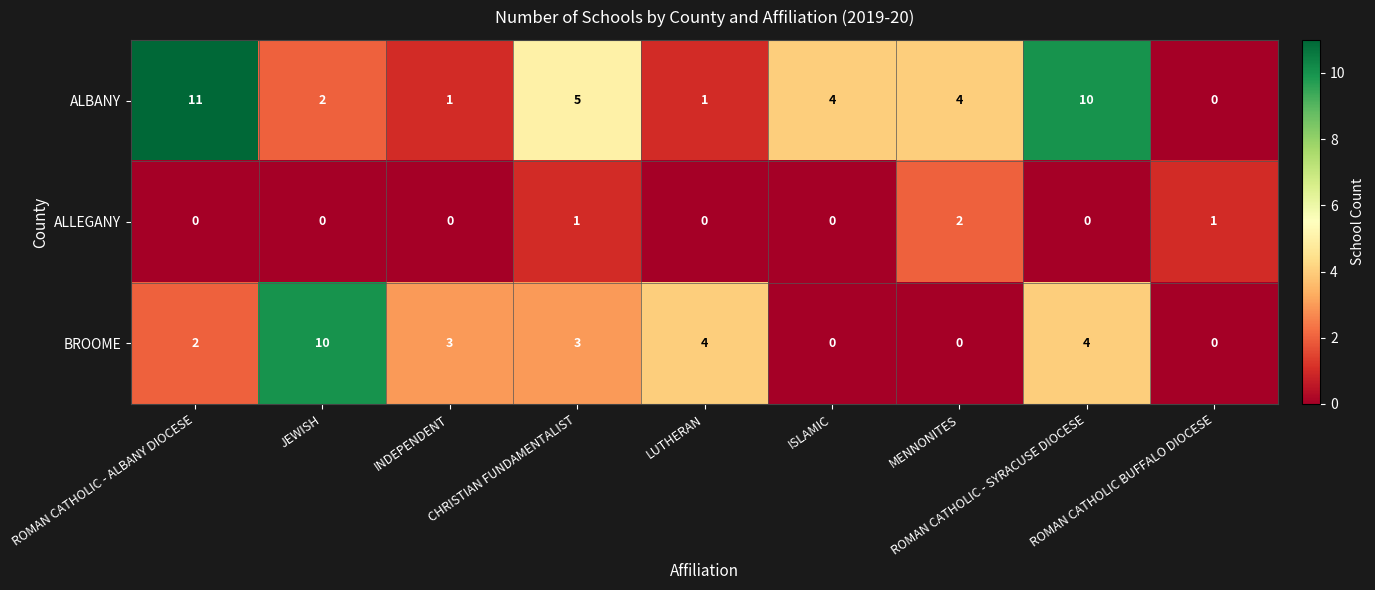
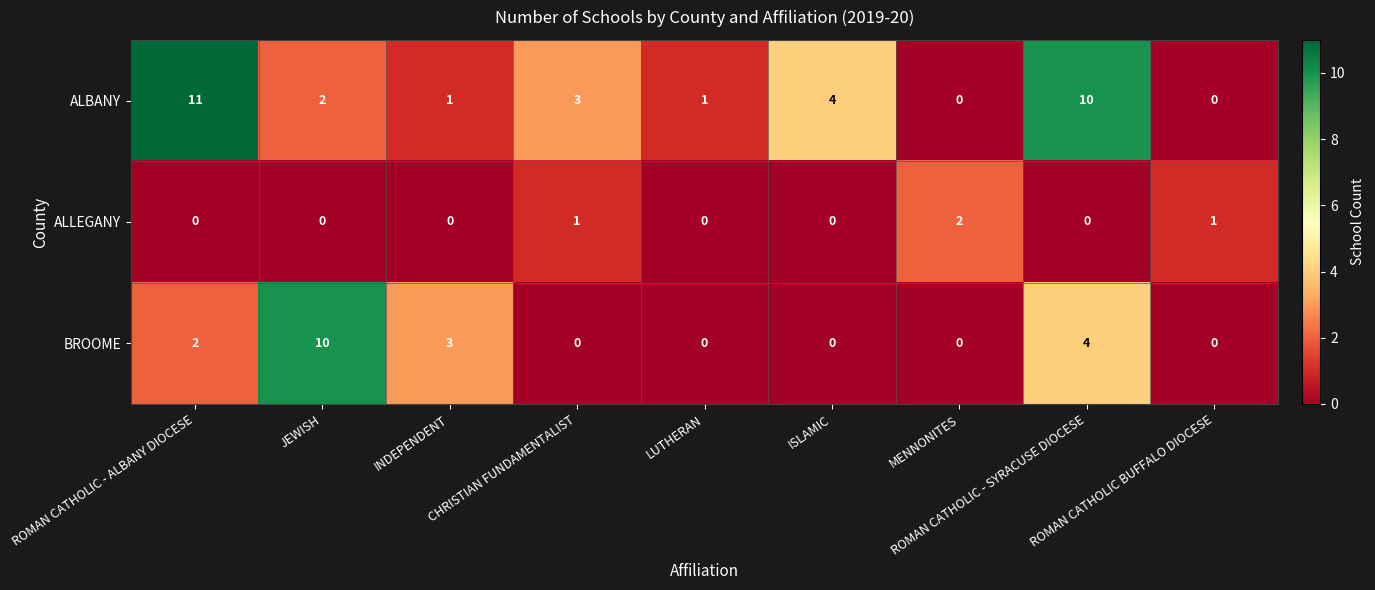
  {
    "ALBANY": {
      "ROMAN CATHOLIC - ALBANY DIOCESE": 11,
      "JEWISH": 2,
      "INDEPENDENT": 1,
-     "CHRISTIAN FUNDAMENTALIST": 5,
+     "CHRISTIAN FUNDAMENTALIST": 3,
      "LUTHERAN": 1,
      "ISLAMIC": 4,
-     "MENNONITES": 4,
+     "MENNONITES": 0,
      "ROMAN CATHOLIC - SYRACUSE DIOCESE": 10,
      "ROMAN CATHOLIC BUFFALO DIOCESE": 0
    },
    "ALLEGANY": {
      "ROMAN CATHOLIC - ALBANY DIOCESE": 0,
      "JEWISH": 0,
      "INDEPENDENT": 0,
      "CHRISTIAN FUNDAMENTALIST": 1,
      "LUTHERAN": 0,
      "ISLAMIC": 0,
      "MENNONITES": 2,
      "ROMAN CATHOLIC - SYRACUSE DIOCESE": 0,
      "ROMAN CATHOLIC BUFFALO DIOCESE": 1
    },
    "BROOME": {
      "ROMAN CATHOLIC - ALBANY DIOCESE": 2,
      "JEWISH": 10,
      "INDEPENDENT": 3,
-     "CHRISTIAN FUNDAMENTALIST": 3,
-     "LUTHERAN": 4,
+     "CHRISTIAN FUNDAMENTALIST": 0,
+     "LUTHERAN": 0,
      "ISLAMIC": 0,
      "MENNONITES": 0,
      "ROMAN CATHOLIC - SYRACUSE DIOCESE": 4,
      "ROMAN CATHOLIC BUFFALO DIOCESE": 0
    }
  }
